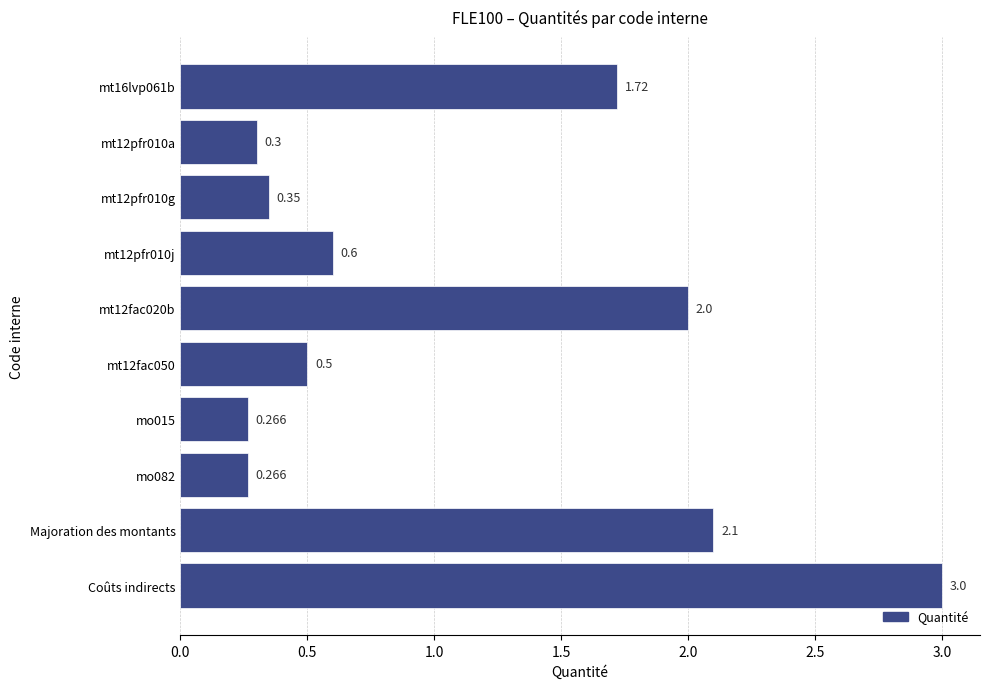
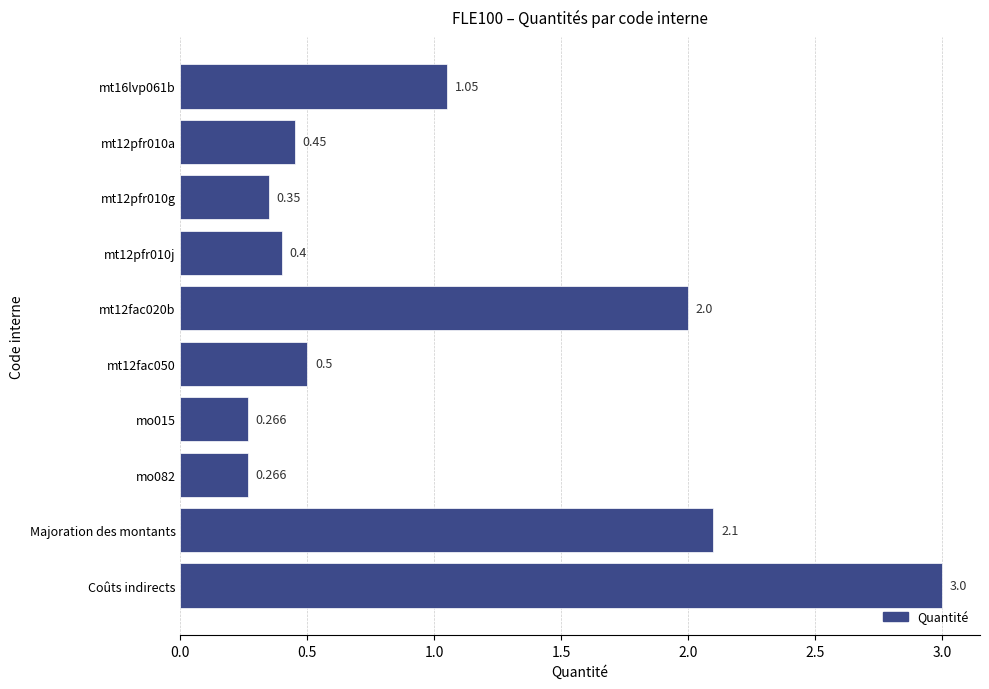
  {
-   "mt16lvp061b": 1.72,
-   "mt12pfr010a": 0.3,
+   "mt16lvp061b": 1.05,
+   "mt12pfr010a": 0.45,
    "mt12pfr010g": 0.35,
-   "mt12pfr010j": 0.6,
+   "mt12pfr010j": 0.4,
    "mt12fac020b": 2.0,
    "mt12fac050": 0.5,
    "mo015": 0.266,
    "mo082": 0.266,
    "Majoration des montants": 2.1,
    "Coûts indirects": 3.0
  }
